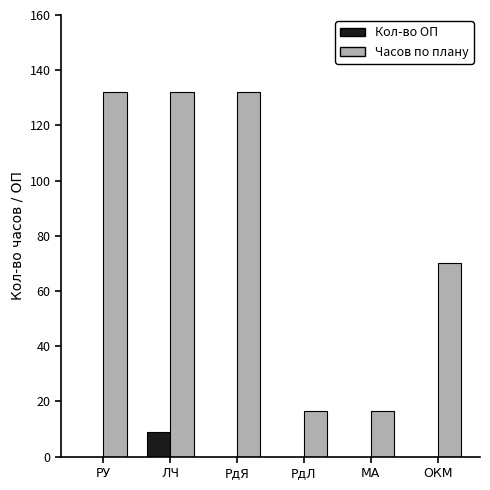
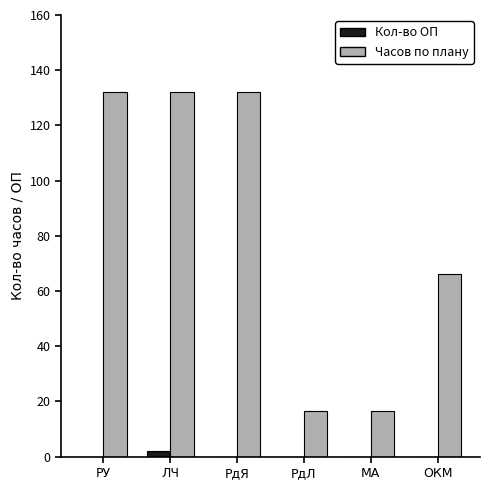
  {
    "Кол-во ОП": {
      "РУ": 0,
-     "ЛЧ": 9,
+     "ЛЧ": 2,
      "РдЯ": 0,
      "РдЛ": 0,
      "МА": 0,
      "ОКМ": 0
    },
    "Часов по плану": {
      "РУ": 132,
      "ЛЧ": 132,
      "РдЯ": 132,
      "РдЛ": 17,
      "МА": 17,
-     "ОКМ": 70
+     "ОКМ": 66
    }
  }
